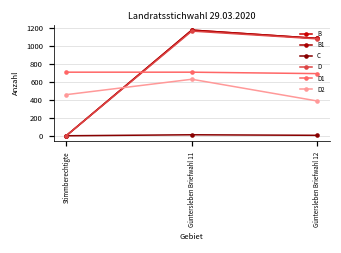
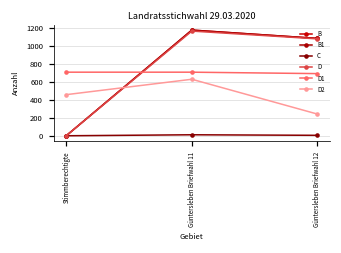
  {
    "D2": {
      "Stimmberechtigte": 500,
      "Güntersleben Briefwahl 11": 600,
-     "Güntersleben Briefwahl 12": 400
+     "Güntersleben Briefwahl 12": 200
    }
  }
